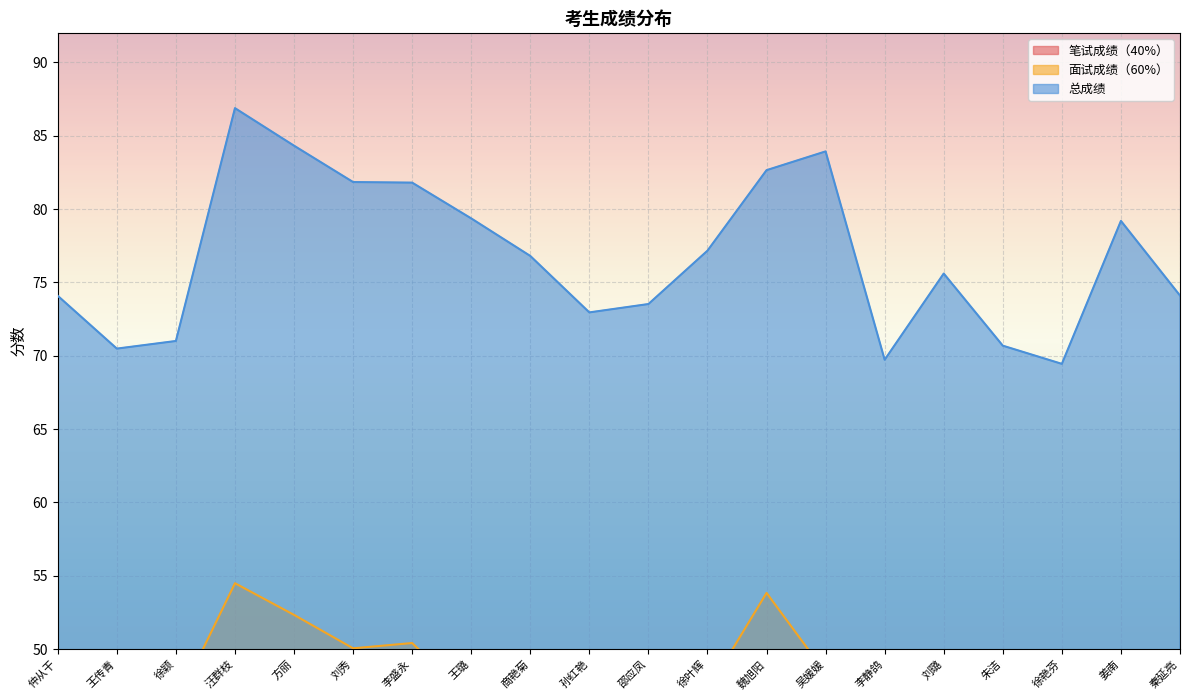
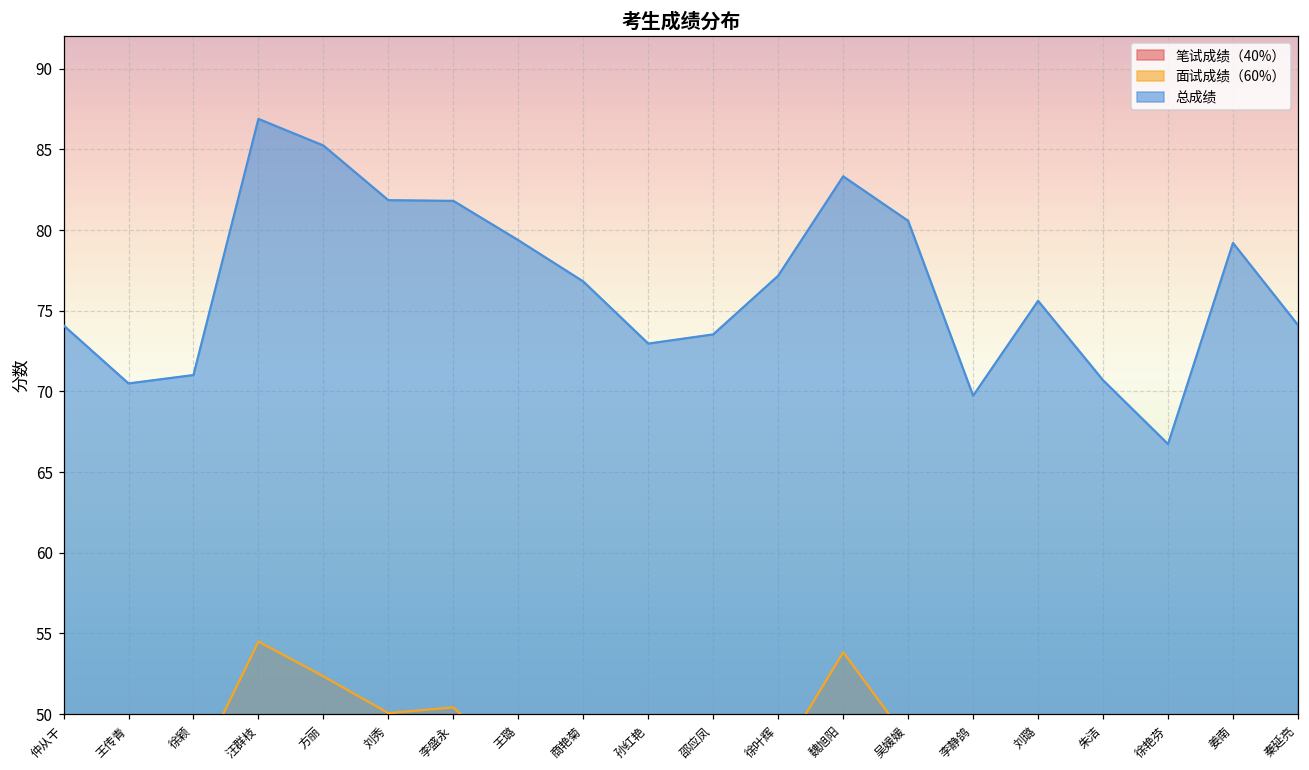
  {
    "面试成绩（60%）": {
      "汪群枝": 54.5,
      "方丽": 52.3,
      "刘秀": 50.0,
      "李盛永": 50.4,
      "魏旭阳": 53.8
    },
    "总成绩": {
      "仲从干": 74.1,
      "王传青": 70.5,
      "徐颖": 71.0,
      "汪群枝": 86.9,
-     "方丽": 84.3,
+     "方丽": 85.2,
      "刘秀": 81.8,
      "李盛永": 81.8,
      "王璐": 79.4,
      "商艳菊": 76.8,
      "孙红艳": 73.0,
      "邵应凤": 73.5,
      "徐叶辉": 77.2,
-     "魏旭阳": 82.7,
-     "吴媛媛": 83.9,
+     "魏旭阳": 83.3,
+     "吴媛媛": 80.6,
      "李静鸽": 69.7,
      "刘璐": 75.6,
      "朱洁": 70.7,
-     "徐艳芬": 69.4,
+     "徐艳芬": 66.7,
      "姜南": 79.2,
      "秦延亮": 74.1
    }
  }
